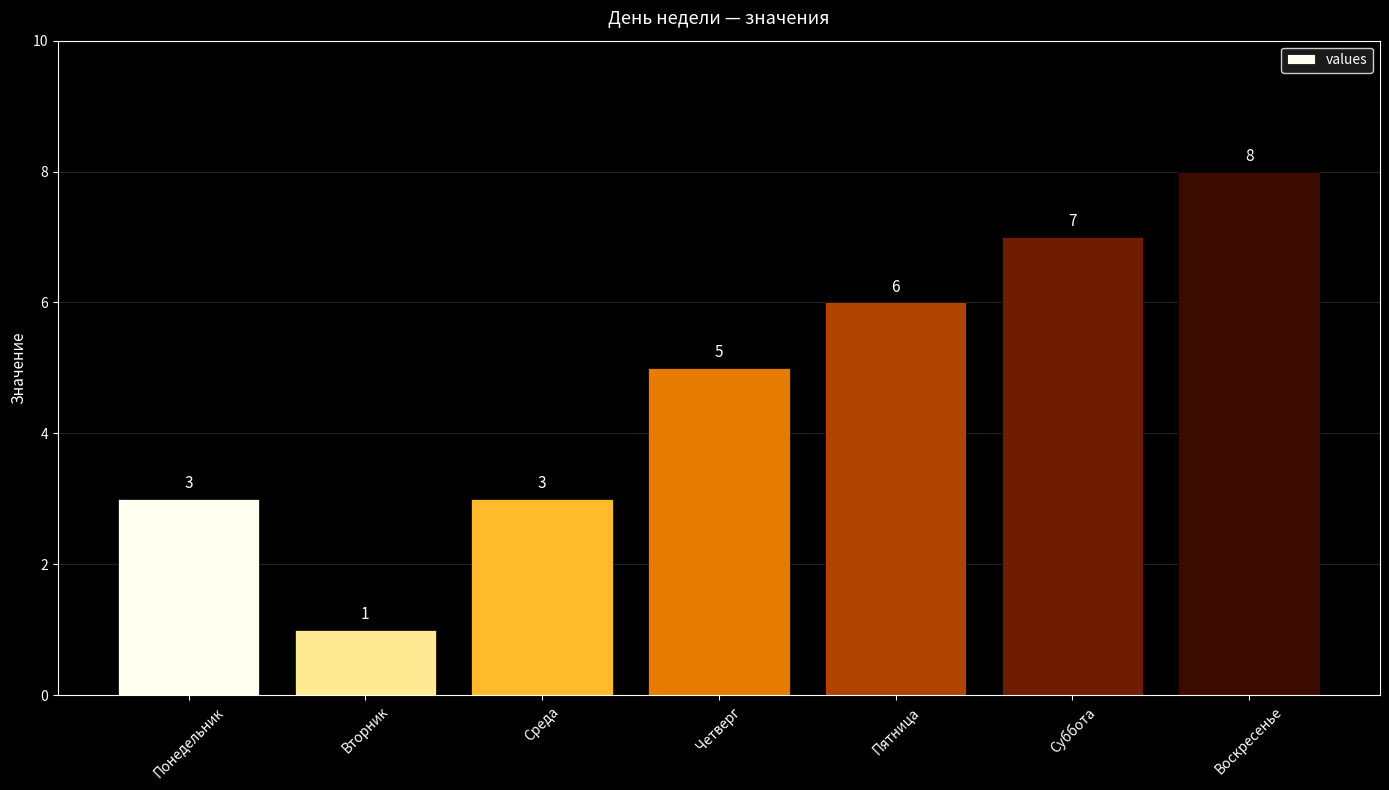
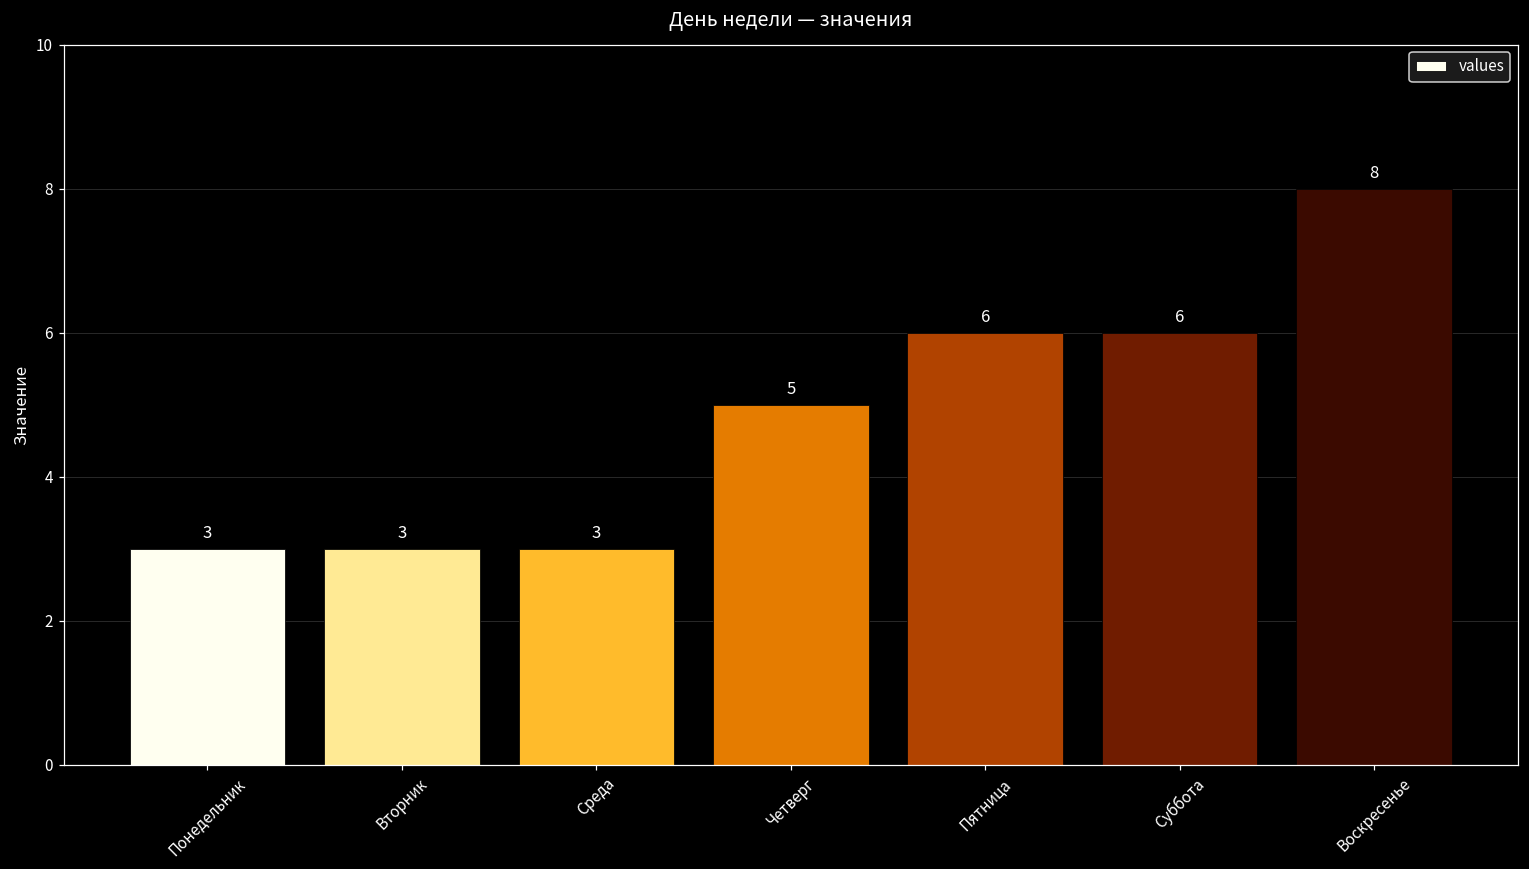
  {
    "Понедельник": 3,
-   "Вторник": 1,
+   "Вторник": 3,
    "Среда": 3,
    "Четверг": 5,
    "Пятница": 6,
-   "Суббота": 7,
+   "Суббота": 6,
    "Воскресенье": 8
  }
